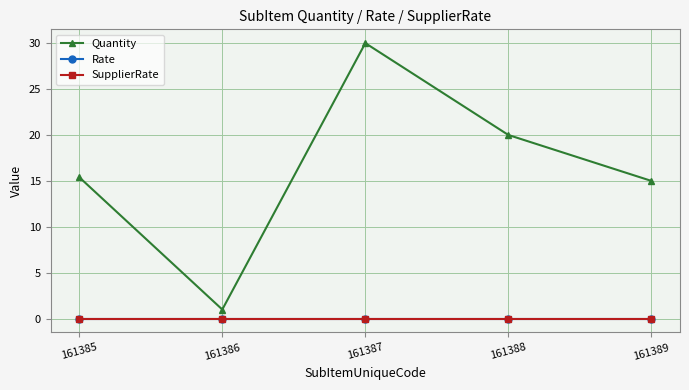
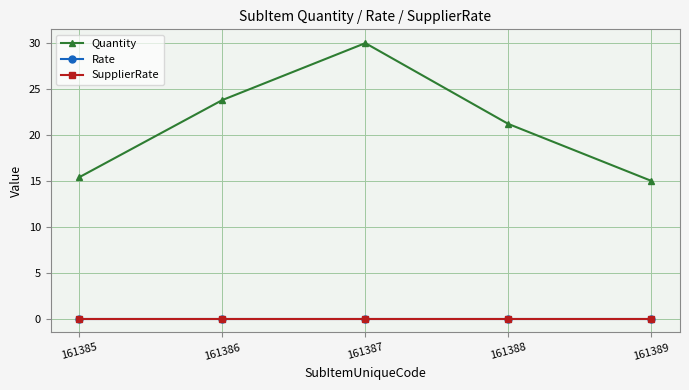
  {
    "Quantity": {
      "161385": 15,
-     "161386": 1,
+     "161386": 24,
      "161387": 30,
-     "161388": 20,
+     "161388": 21,
      "161389": 15
    },
    "SupplierRate": {
      "161385": 0,
      "161386": 0,
      "161387": 0,
      "161388": 0,
      "161389": 0
    }
  }
